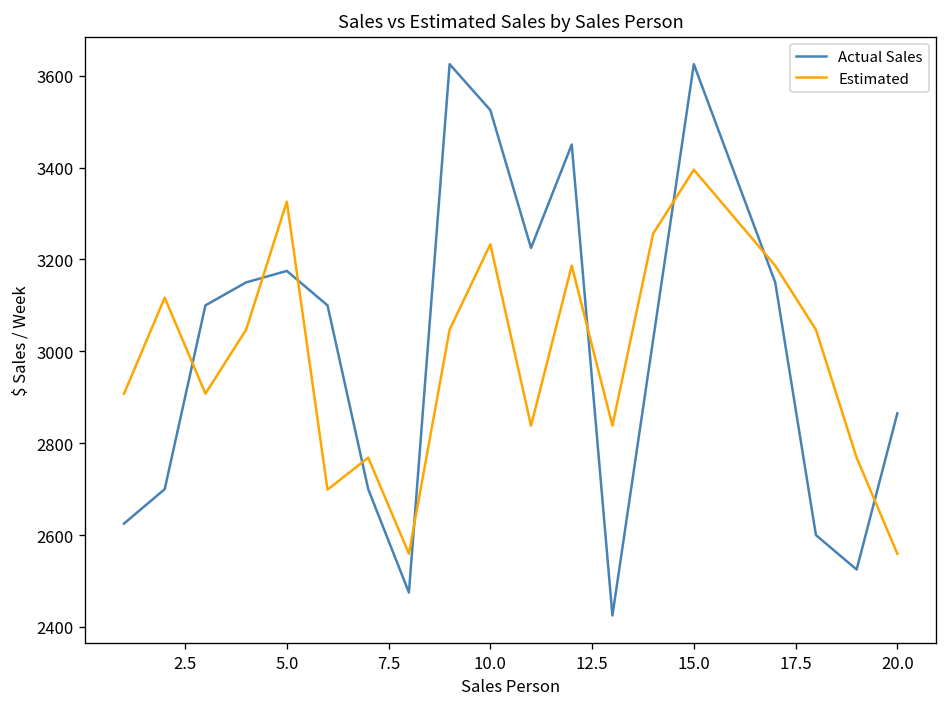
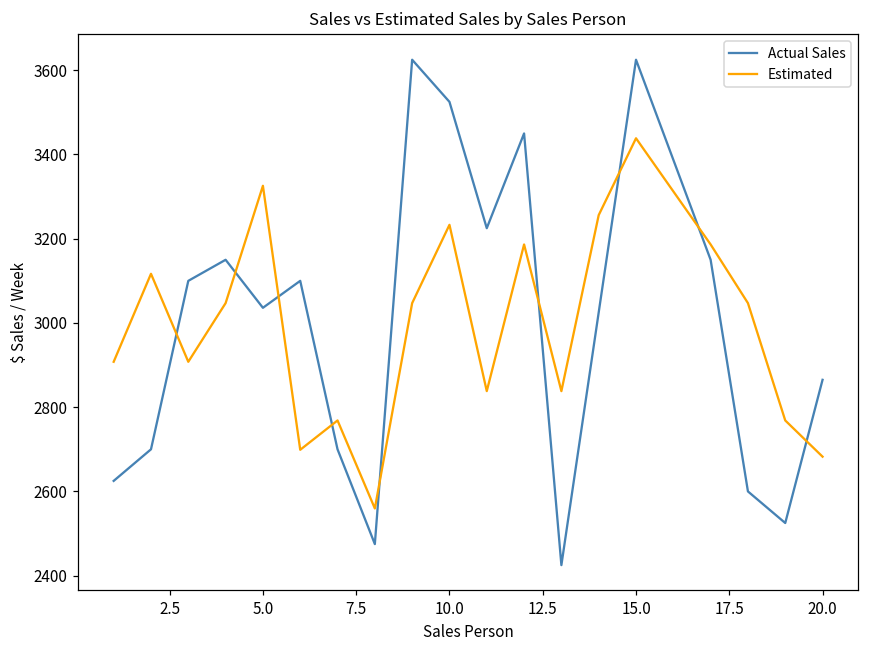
  {
    "Actual Sales": {
-     "5.0": 3180,
+     "5.0": 3040,
      "10.0": 3530,
      "15.0": 3630,
      "20.0": 2870
    },
    "Estimated": {
      "5.0": 3330,
      "10.0": 3230,
-     "15.0": 3400,
-     "20.0": 2560
+     "15.0": 3440,
+     "20.0": 2680
    }
  }
